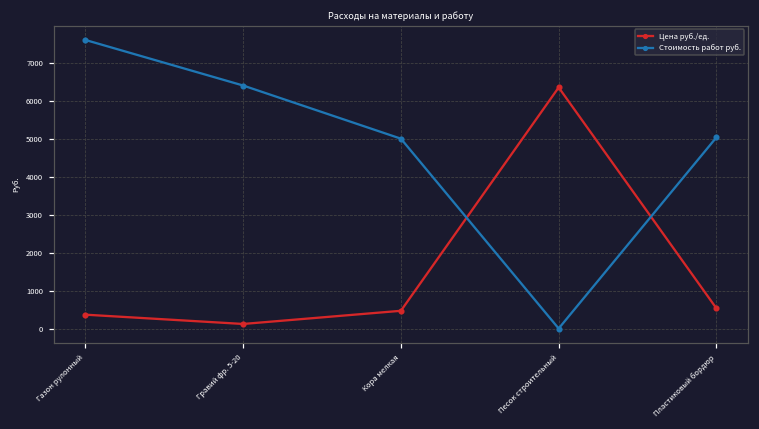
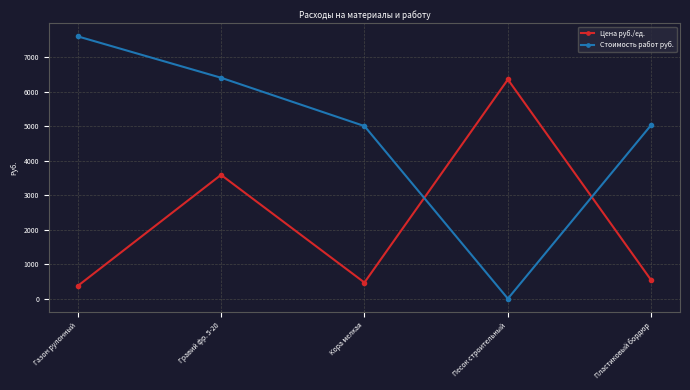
  {
    "Цена руб./ед.": {
      "Газон рулонный": 400,
-     "Гравий фр. 5-20": 100,
+     "Гравий фр. 5-20": 3600,
      "Кора мелкая": 500,
      "Песок строительный": 6300,
      "Пластиковый бордюр": 500
    },
    "Стоимость работ руб.": {
      "Газон рулонный": 7600,
      "Гравий фр. 5-20": 6400,
      "Кора мелкая": 5000,
      "Песок строительный": 0,
      "Пластиковый бордюр": 5000
    }
  }
